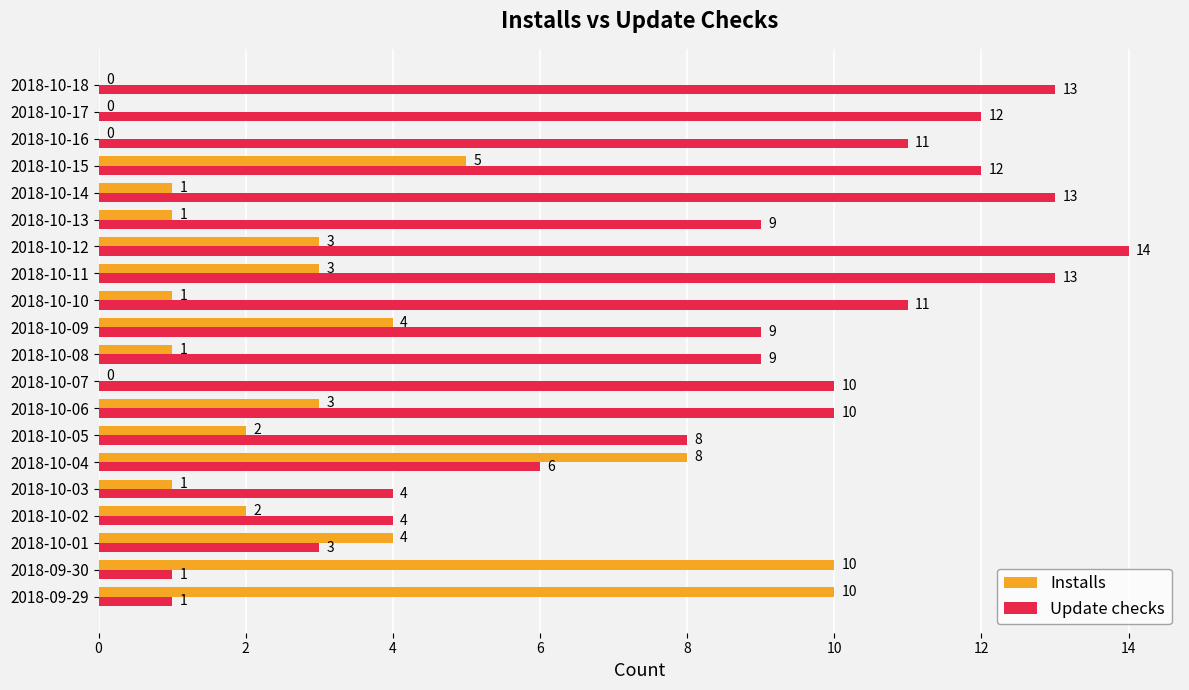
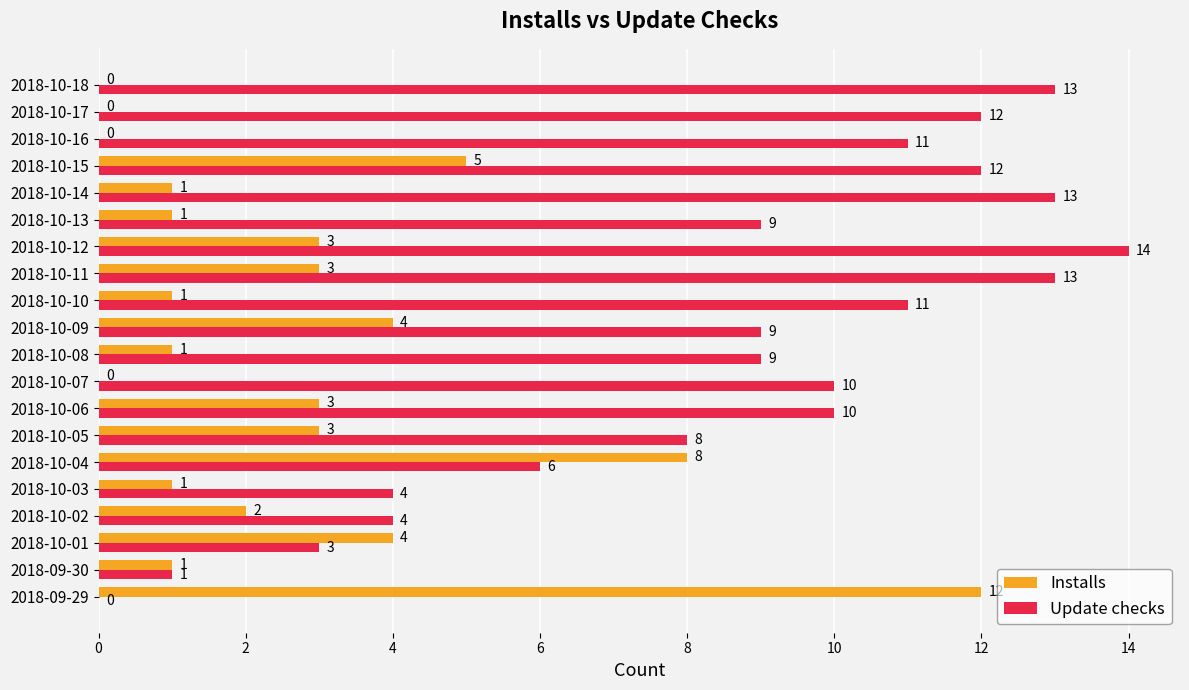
  {
    "Installs": {
      "2018-10-18": 0,
      "2018-10-17": 0,
      "2018-10-16": 0,
      "2018-10-15": 5,
      "2018-10-14": 1,
      "2018-10-13": 1,
      "2018-10-12": 3,
      "2018-10-11": 3,
      "2018-10-10": 1,
      "2018-10-09": 4,
      "2018-10-08": 1,
      "2018-10-07": 0,
      "2018-10-06": 3,
-     "2018-10-05": 2,
+     "2018-10-05": 3,
      "2018-10-04": 8,
      "2018-10-03": 1,
      "2018-10-02": 2,
      "2018-10-01": 4,
-     "2018-09-30": 10,
-     "2018-09-29": 10
+     "2018-09-30": 1,
+     "2018-09-29": 12
    },
    "Update checks": {
      "2018-10-18": 13,
      "2018-10-17": 12,
      "2018-10-16": 11,
      "2018-10-15": 12,
      "2018-10-14": 13,
      "2018-10-13": 9,
      "2018-10-12": 14,
      "2018-10-11": 13,
      "2018-10-10": 11,
      "2018-10-09": 9,
      "2018-10-08": 9,
      "2018-10-07": 10,
      "2018-10-06": 10,
      "2018-10-05": 8,
      "2018-10-04": 6,
      "2018-10-03": 4,
      "2018-10-02": 4,
      "2018-10-01": 3,
-     "2018-09-29": 1
+     "2018-09-29": 0
    }
  }
